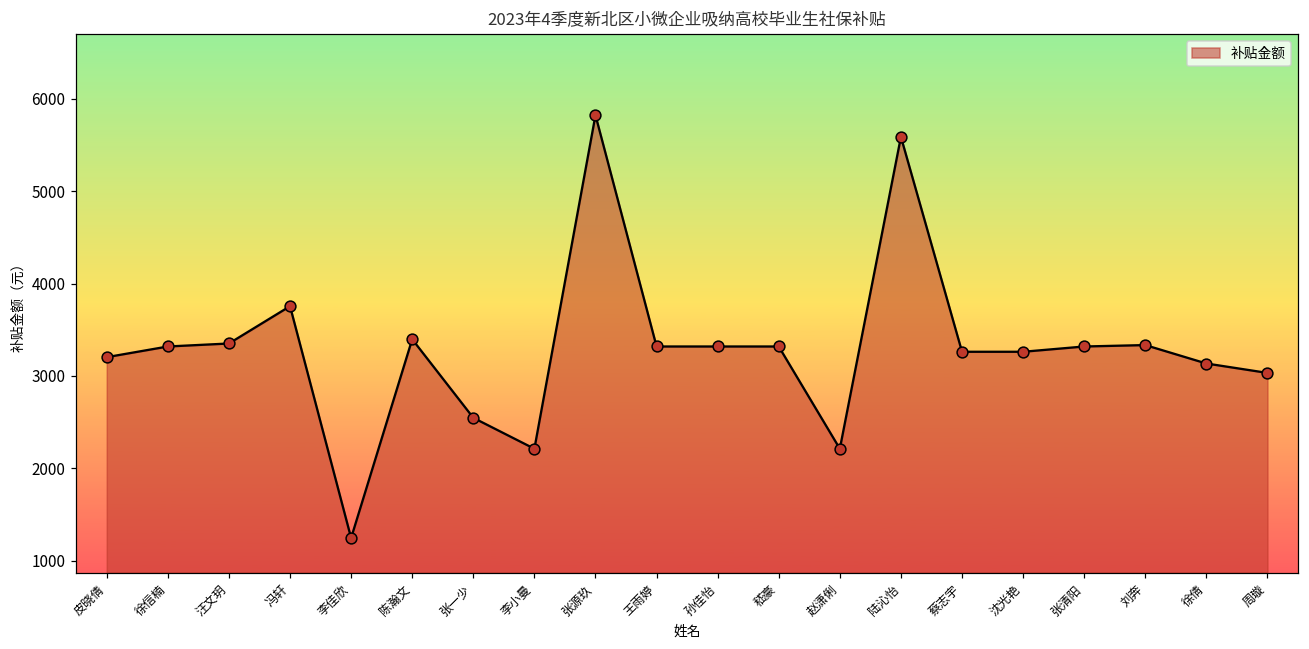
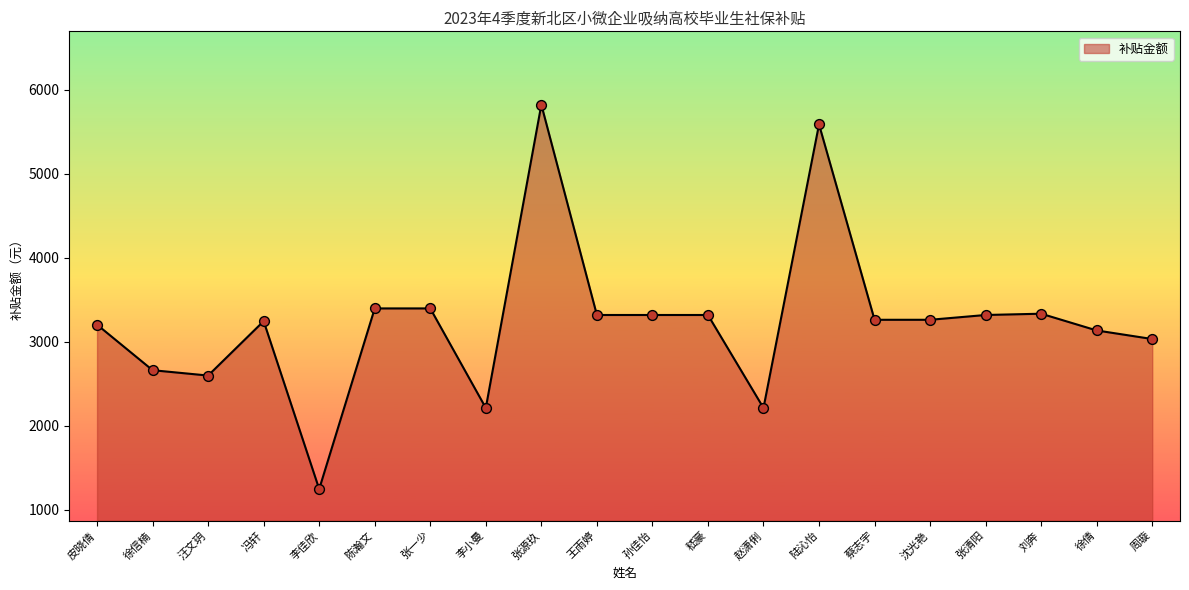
  {
    "皮晓倩": 3200,
-   "徐信楠": 3300,
-   "汪文玥": 3400,
-   "冯轩": 3800,
+   "徐信楠": 2700,
+   "汪文玥": 2600,
+   "冯轩": 3200,
    "李佳欣": 1200,
    "陈瀚文": 3400,
-   "张一少": 2500,
+   "张一少": 3400,
    "李小曼": 2200,
    "张源玖": 5800,
    "王雨婷": 3300,
    "孙佳怡": 3300,
    "嵇豪": 3300,
    "赵潇俐": 2200,
    "陆沁怡": 5600,
    "蔡志宇": 3300,
    "沈光艳": 3300,
    "张清阳": 3300,
    "刘奔": 3300,
    "徐倩": 3100,
    "周璇": 3000
  }
